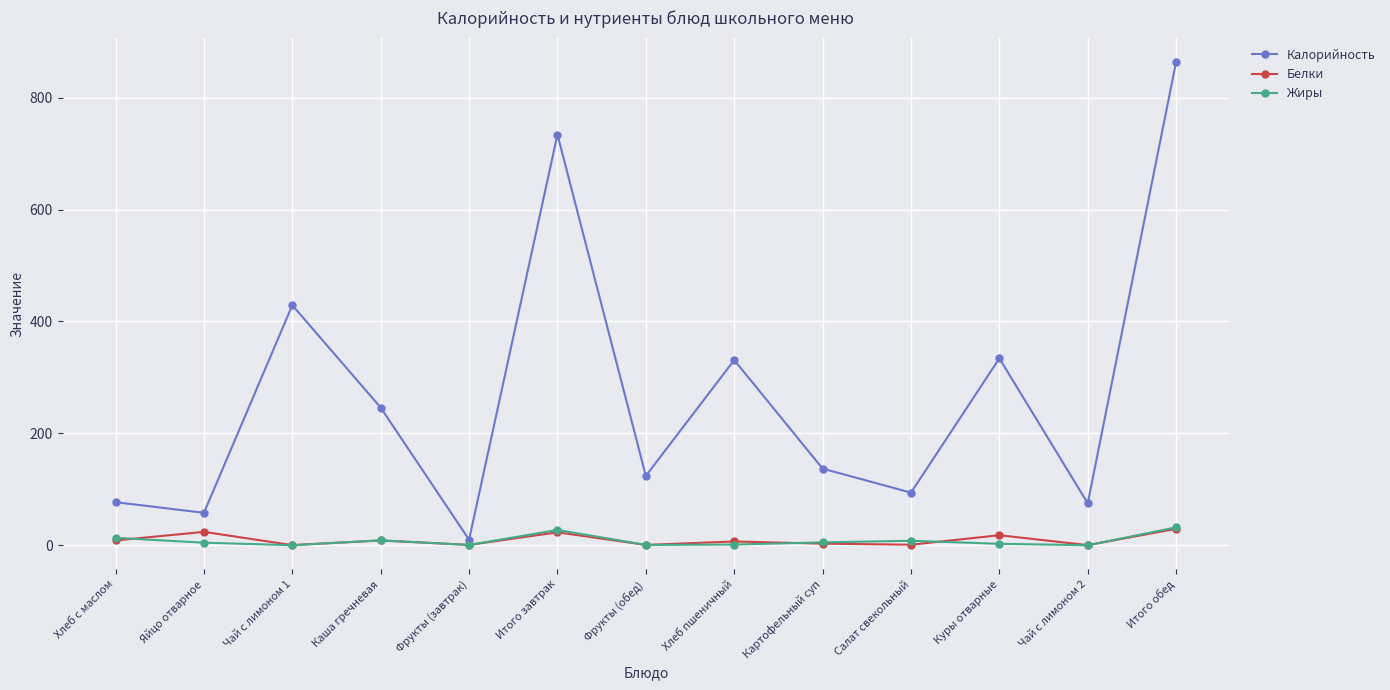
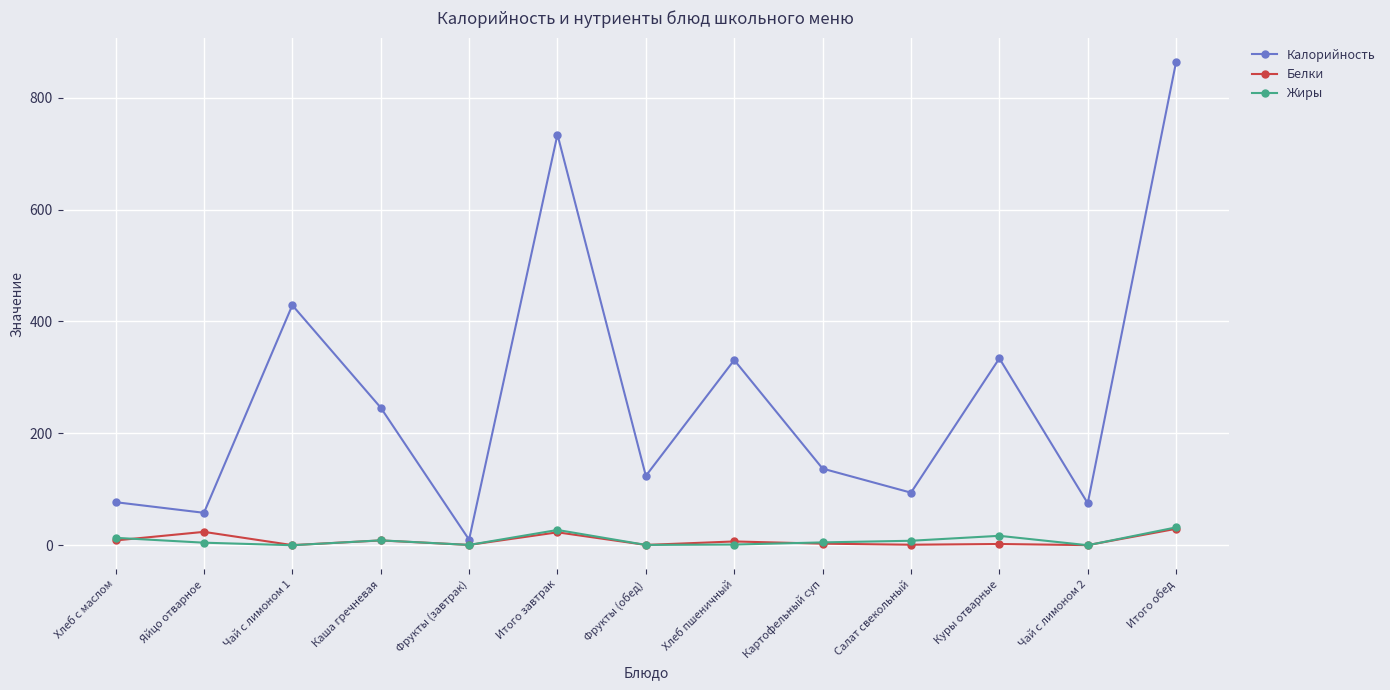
  {
    "Калорийность": {
      "Хлеб с маслом": 80,
      "Яйцо отварное": 60,
      "Чай с лимоном 1": 430,
      "Каша гречневая": 250,
      "Фрукты (завтрак)": 10,
      "Итого завтрак": 730,
      "Фрукты (обед)": 120,
      "Хлеб пшеничный": 330,
      "Картофельный суп": 140,
      "Салат свекольный": 90,
      "Куры отварные": 330,
      "Чай с лимоном 2": 80,
      "Итого обед": 860
    },
    "Белки": {
      "Хлеб с маслом": 10,
      "Яйцо отварное": 20,
      "Хлеб пшеничный": 10,
      "Салат свекольный": 0,
-     "Куры отварные": 20
+     "Куры отварные": 0
    },
    "Жиры": {
      "Хлеб с маслом": 10,
      "Яйцо отварное": 0,
      "Хлеб пшеничный": 0,
      "Салат свекольный": 10,
-     "Куры отварные": 0
+     "Куры отварные": 20
    }
  }
